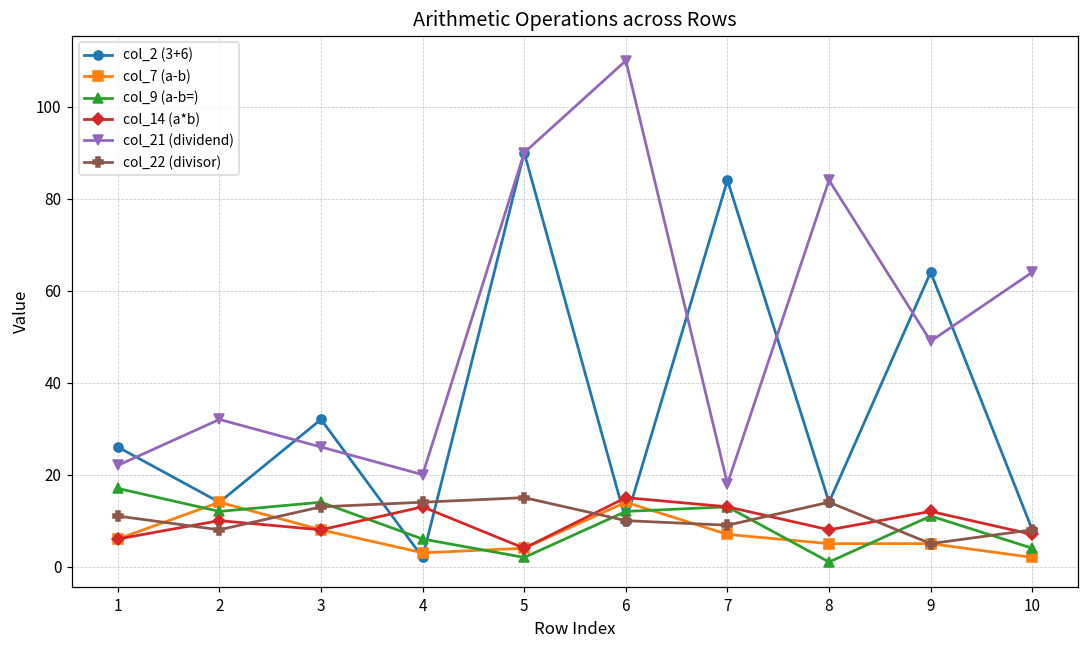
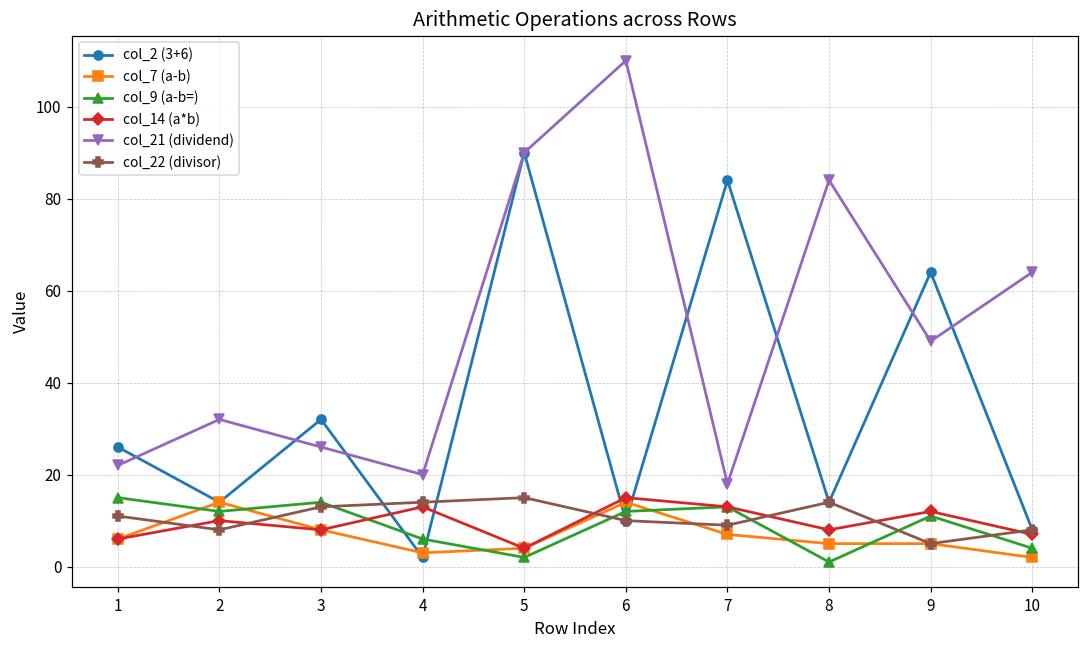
  {
    "col_2 (3+6)": {
      "1": 26,
      "3": 32,
      "4": 2,
      "7": 84,
      "9": 64
    },
    "col_7 (a-b)": {
      "4": 3,
      "6": 14,
      "7": 7,
      "8": 5,
      "10": 2
    },
    "col_9 (a-b=)": {
-     "1": 17,
+     "1": 15,
      "2": 12,
      "3": 14,
      "4": 6,
      "5": 2,
      "6": 12,
      "8": 1,
      "9": 11,
      "10": 4
    },
    "col_14 (a*b)": {
      "2": 10,
      "4": 13,
      "6": 15,
      "8": 8,
      "9": 12,
      "10": 7
    },
    "col_21 (dividend)": {
      "1": 22,
      "2": 32,
      "3": 26,
      "4": 20,
      "6": 110,
      "7": 18,
      "8": 84,
      "9": 49,
      "10": 64
    },
    "col_22 (divisor)": {
      "1": 11,
      "2": 8,
      "3": 13,
      "4": 14,
      "5": 15,
      "7": 9
    }
  }
